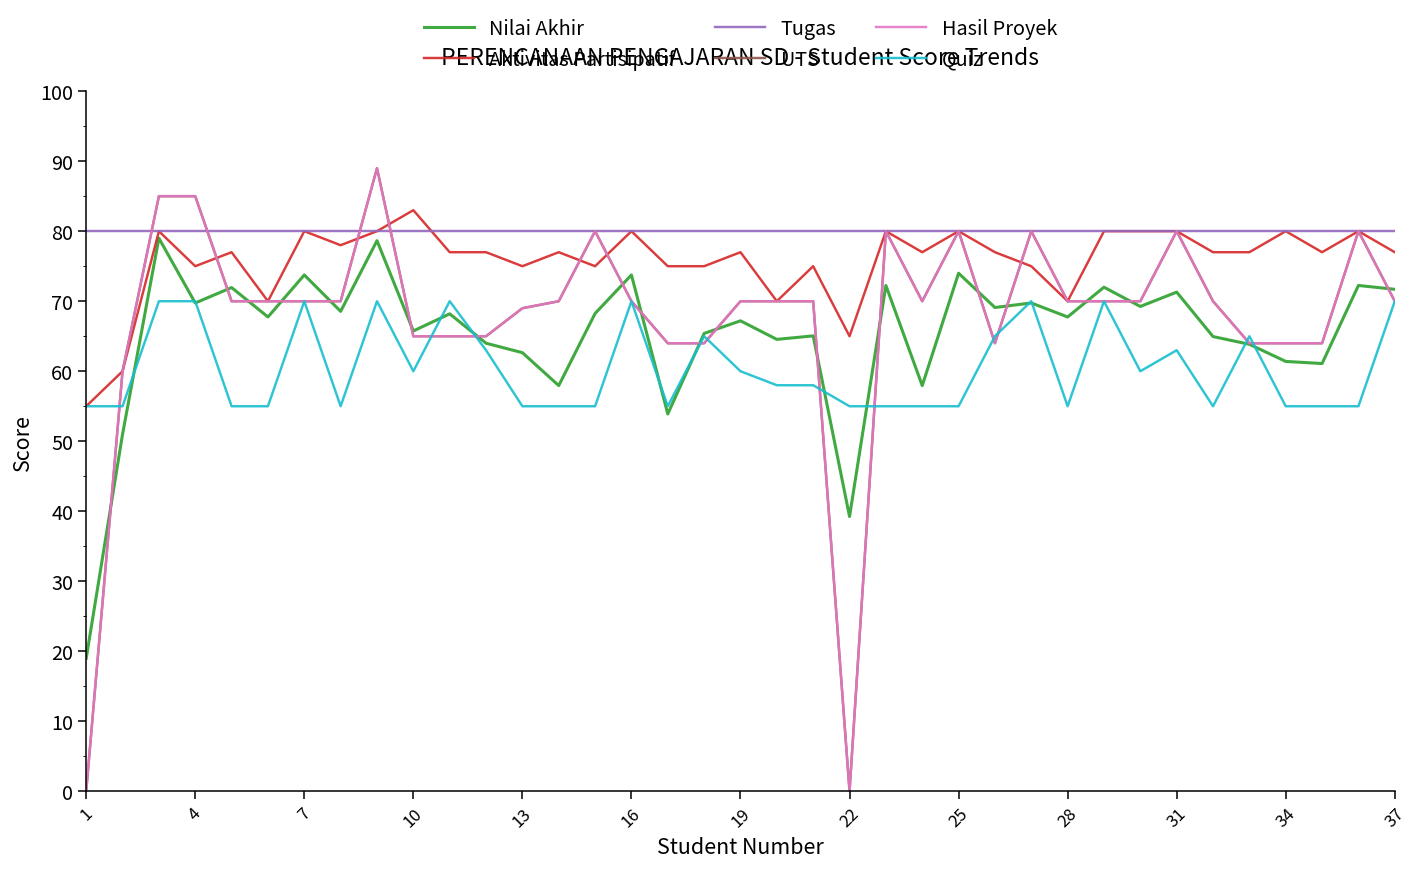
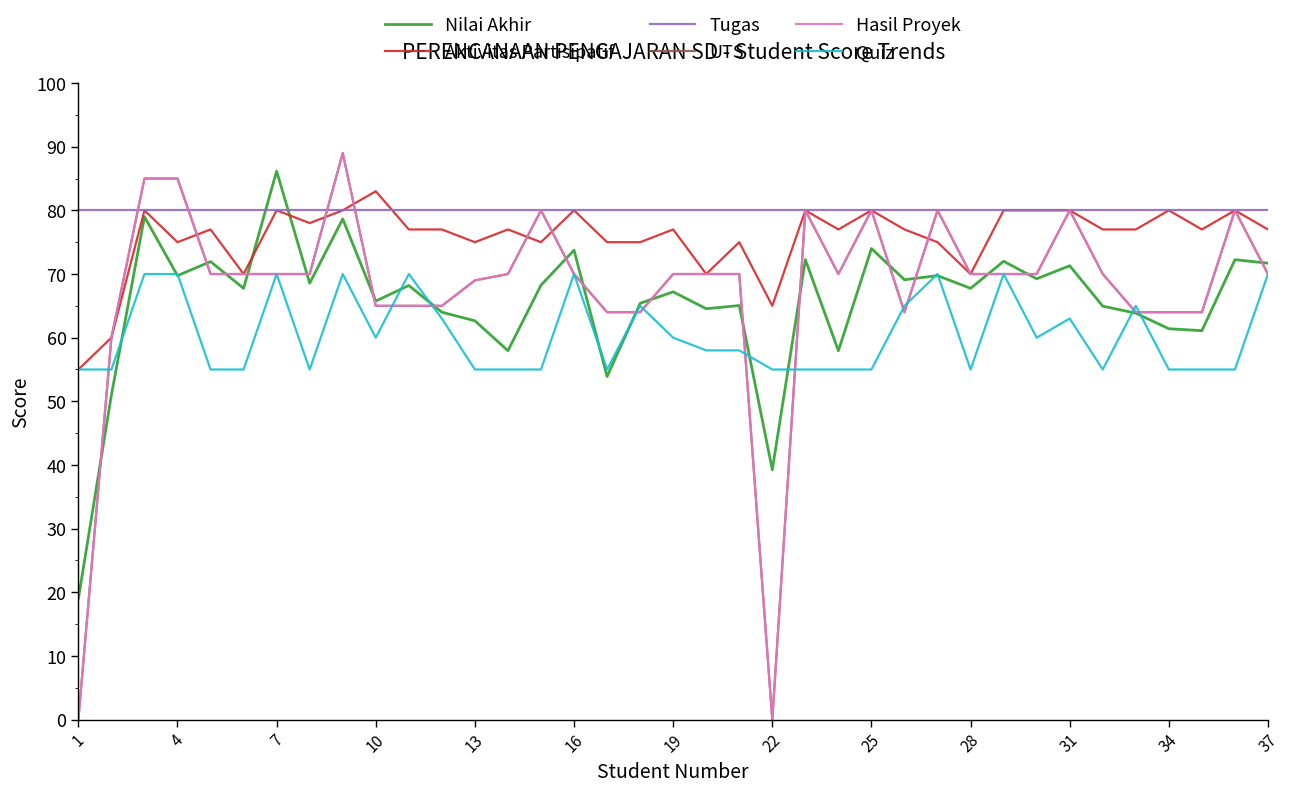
  {
    "Nilai Akhir": {
      "1": 19,
-     "7": 74,
+     "7": 86,
      "10": 66,
      "13": 63,
      "16": 74,
      "19": 67,
      "22": 39,
      "25": 74,
      "28": 68,
      "31": 71,
      "34": 61,
      "37": 72
    },
    "Aktivitas Partisipatif": {
      "4": 75,
      "10": 83,
      "13": 75,
      "19": 77,
      "22": 65,
      "37": 77
    },
    "Tugas": {
      "1": 80,
      "4": 80,
      "10": 80,
      "13": 80,
      "19": 80,
      "22": 80,
      "28": 80,
      "37": 80
    },
    "Hasil Proyek": {
      "1": 0,
      "4": 85,
      "10": 65,
      "13": 69,
      "19": 70,
      "22": 0,
      "34": 64
    },
    "Quiz": {
      "10": 60,
      "13": 55,
      "19": 60,
      "22": 55,
      "25": 55,
      "28": 55,
      "31": 63,
      "34": 55
    }
  }
